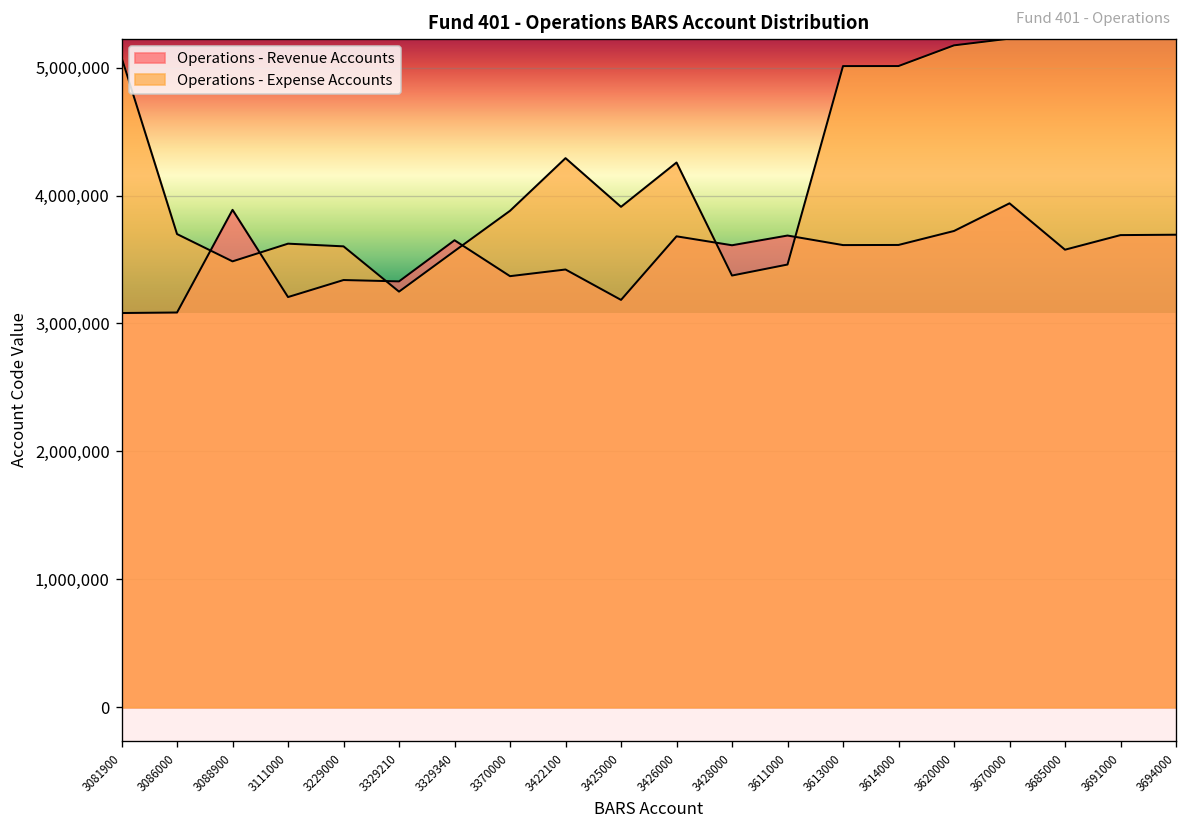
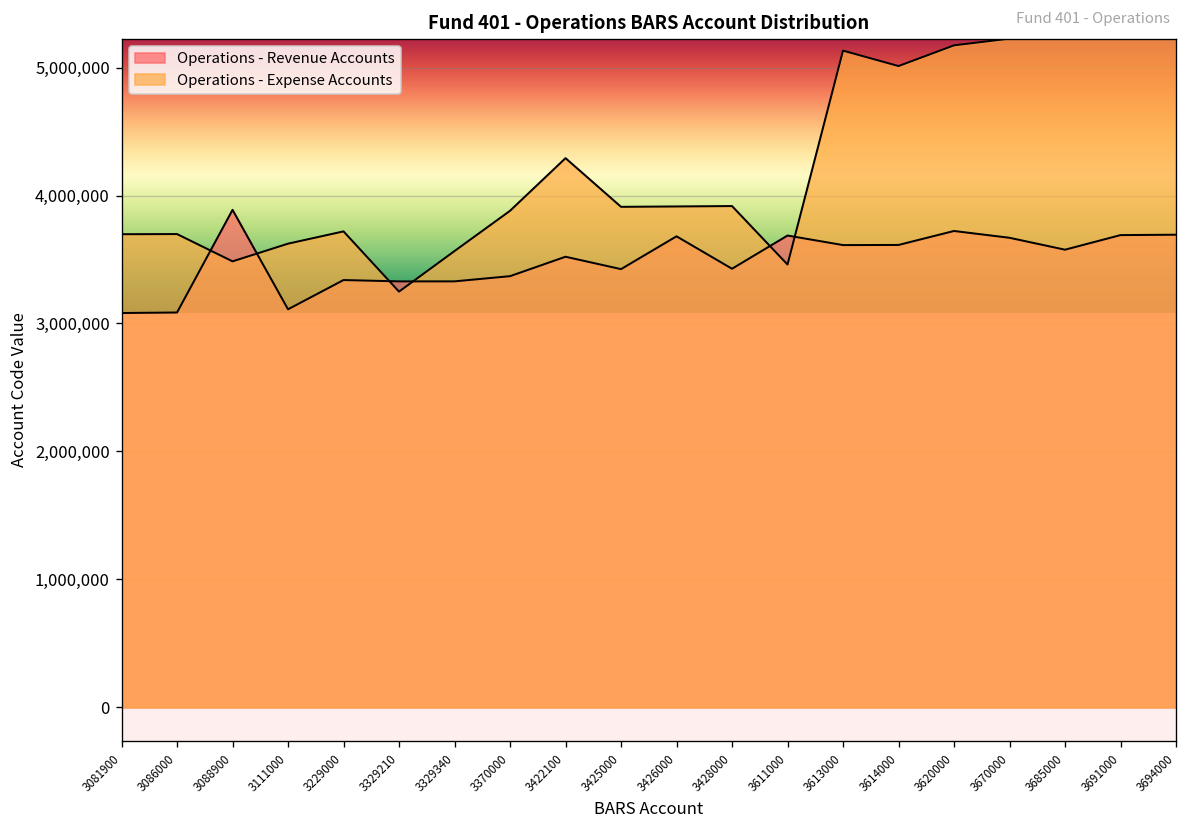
  {
    "Operations - Revenue Accounts": {
      "3081900": "3,080,000",
      "3086000": "3,090,000",
      "3088900": "3,890,000",
-     "3111000": "3,210,000",
+     "3111000": "3,110,000",
      "3229000": "3,340,000",
      "3329210": "3,330,000",
-     "3329340": "3,650,000",
+     "3329340": "3,330,000",
      "3370000": "3,370,000",
-     "3422100": "3,420,000",
-     "3425000": "3,180,000",
+     "3422100": "3,520,000",
+     "3425000": "3,430,000",
      "3426000": "3,680,000",
-     "3428000": "3,610,000",
+     "3428000": "3,430,000",
      "3611000": "3,690,000",
      "3613000": "3,610,000",
      "3614000": "3,610,000",
      "3620000": "3,720,000",
-     "3670000": "3,940,000",
+     "3670000": "3,670,000",
      "3685000": "3,580,000",
      "3691000": "3,690,000",
      "3694000": "3,690,000"
    },
    "Operations - Expense Accounts": {
-     "3081900": "5,080,000",
+     "3081900": "3,700,000",
      "3086000": "3,700,000",
      "3088900": "3,490,000",
      "3111000": "3,620,000",
-     "3229000": "3,600,000",
+     "3229000": "3,720,000",
      "3329210": "3,250,000",
      "3329340": "3,570,000",
      "3370000": "3,880,000",
      "3422100": "4,290,000",
      "3425000": "3,910,000",
-     "3426000": "4,260,000",
-     "3428000": "3,370,000",
+     "3426000": "3,920,000",
+     "3428000": "3,920,000",
      "3611000": "3,460,000",
-     "3613000": "5,010,000",
+     "3613000": "5,130,000",
      "3614000": "5,010,000",
      "3620000": "5,170,000",
      "3670000": "5,230,000",
      "3685000": "5,230,000",
      "3691000": "5,230,000",
      "3694000": "5,230,000"
    }
  }
